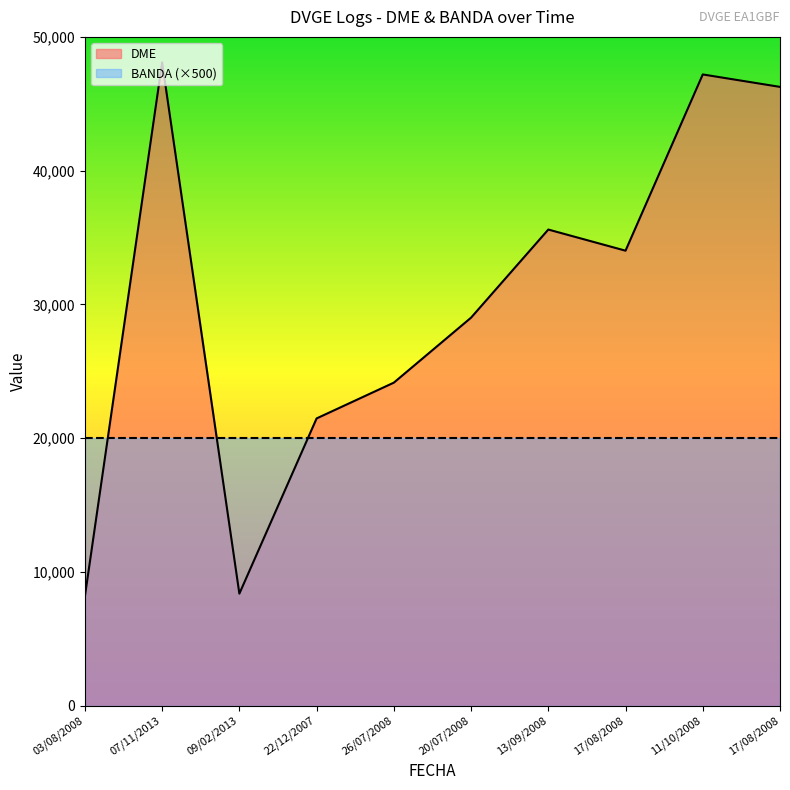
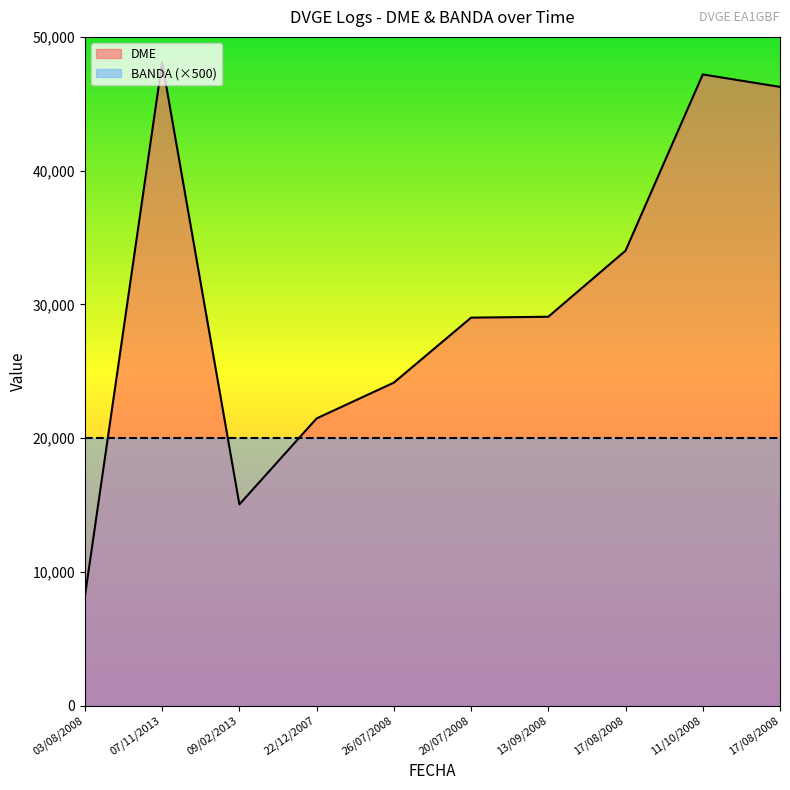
  {
    "DME": {
      "03/08/2008": "8,200",
-     "09/02/2013": "8,400",
+     "09/02/2013": "15,100",
      "22/12/2007": "21,500",
      "26/07/2008": "24,200",
      "20/07/2008": "29,000",
-     "13/09/2008": "35,600",
+     "13/09/2008": "29,100",
      "11/10/2008": "47,200"
    },
    "BANDA (×500)": {
      "03/08/2008": "20,000",
      "07/11/2013": "20,000",
      "09/02/2013": "20,000",
      "22/12/2007": "20,000",
      "26/07/2008": "20,000",
      "20/07/2008": "20,000",
      "13/09/2008": "20,000",
      "11/10/2008": "20,000"
    }
  }
